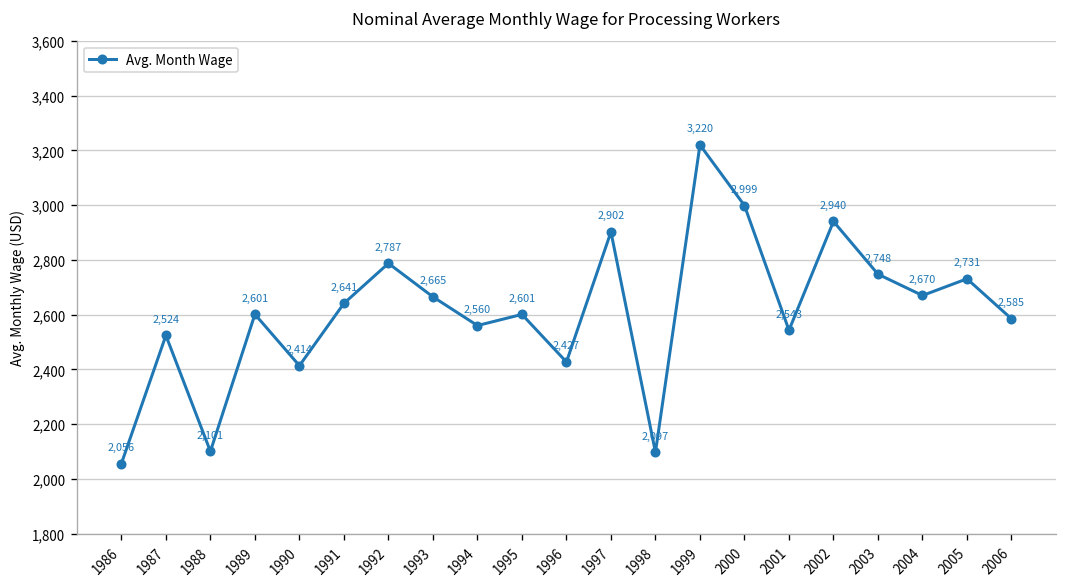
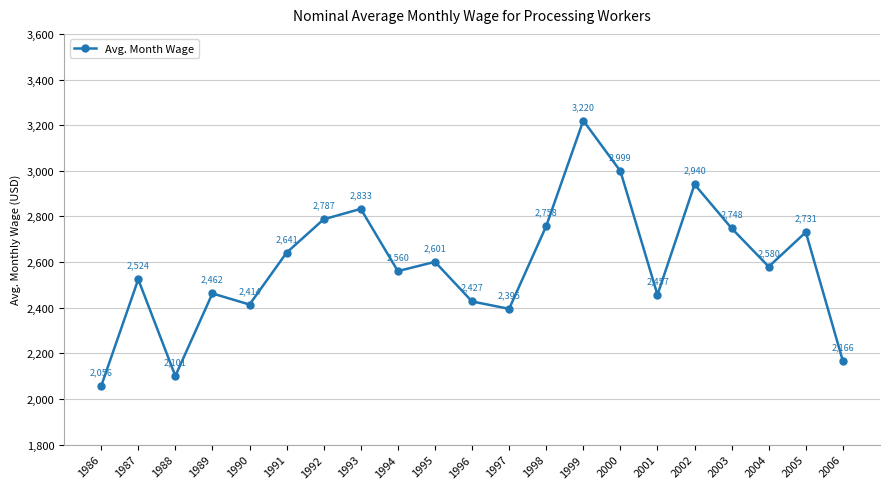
  {
    "1986": "2,056",
    "1987": "2,524",
    "1988": "2,101",
-   "1989": "2,601",
+   "1989": "2,462",
    "1990": "2,414",
    "1991": "2,641",
    "1992": "2,787",
-   "1993": "2,665",
+   "1993": "2,833",
    "1994": "2,560",
    "1995": "2,601",
    "1996": "2,427",
-   "1997": "2,902",
-   "1998": "2,097",
+   "1997": "2,395",
+   "1998": "2,758",
    "1999": "3,220",
    "2000": "2,999",
-   "2001": "2,543",
+   "2001": "2,457",
    "2002": "2,940",
    "2003": "2,748",
-   "2004": "2,670",
+   "2004": "2,580",
    "2005": "2,731",
-   "2006": "2,585"
+   "2006": "2,166"
  }
